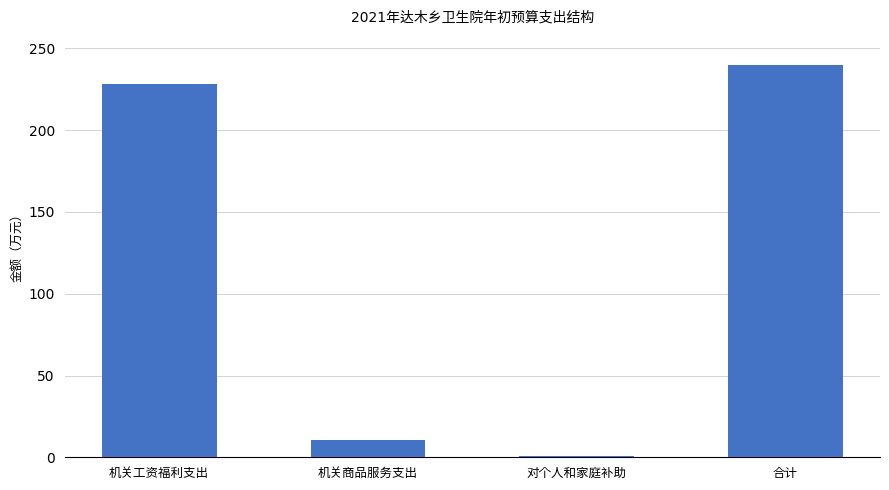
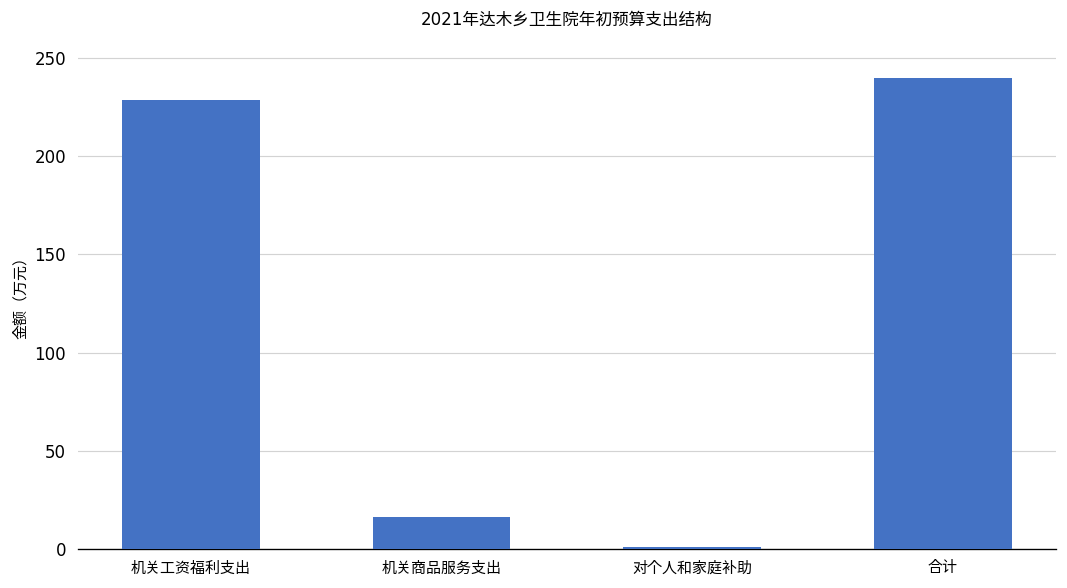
  {
    "机关工资福利支出": 229,
-   "机关商品服务支出": 11,
+   "机关商品服务支出": 16,
    "合计": 240
  }
